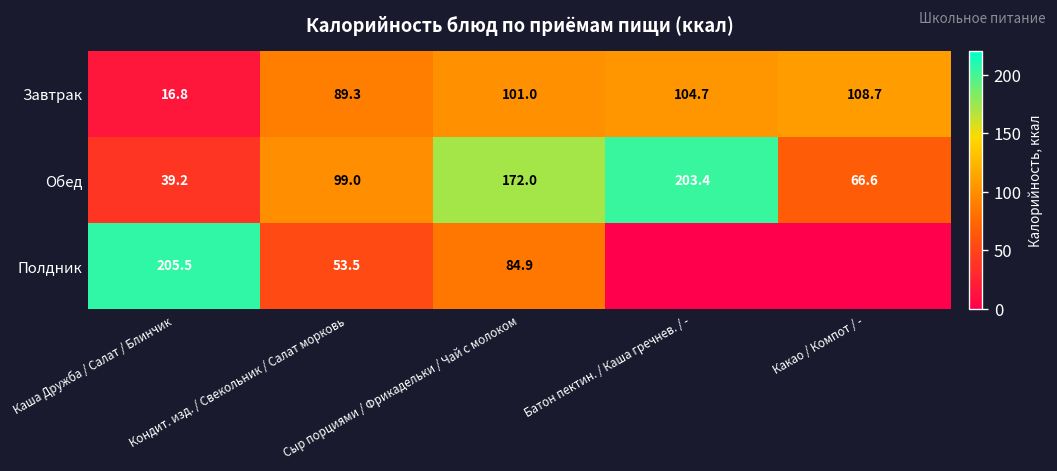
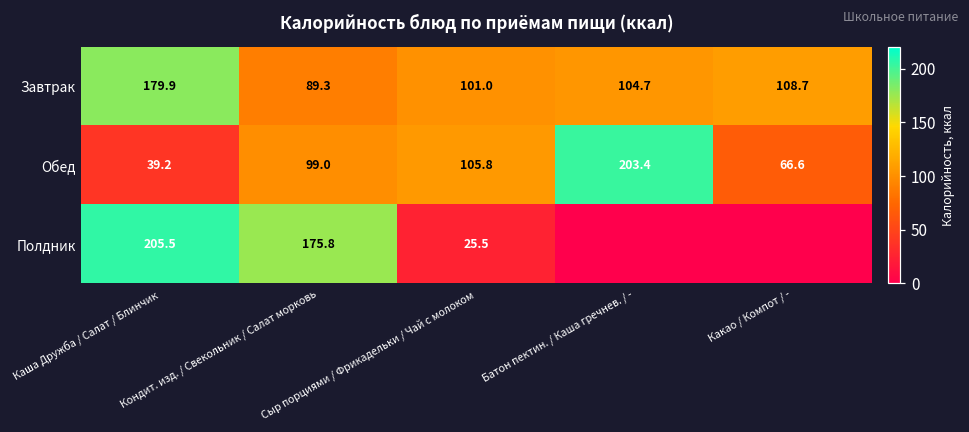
  {
    "Завтрак": {
-     "Каша Дружба / Салат / Блинчик": 16.8,
+     "Каша Дружба / Салат / Блинчик": 179.9,
      "Кондит. изд. / Свекольник / Салат морковь": 89.3,
      "Сыр порциями / Фрикадельки / Чай с молоком": 101.0,
      "Батон пектин. / Каша гречнев. / -": 104.7,
      "Какао / Компот / -": 108.7
    },
    "Обед": {
      "Каша Дружба / Салат / Блинчик": 39.2,
      "Кондит. изд. / Свекольник / Салат морковь": 99.0,
-     "Сыр порциями / Фрикадельки / Чай с молоком": 172.0,
+     "Сыр порциями / Фрикадельки / Чай с молоком": 105.8,
      "Батон пектин. / Каша гречнев. / -": 203.4,
      "Какао / Компот / -": 66.6
    },
    "Полдник": {
      "Каша Дружба / Салат / Блинчик": 205.5,
-     "Кондит. изд. / Свекольник / Салат морковь": 53.5,
-     "Сыр порциями / Фрикадельки / Чай с молоком": 84.9
+     "Кондит. изд. / Свекольник / Салат морковь": 175.8,
+     "Сыр порциями / Фрикадельки / Чай с молоком": 25.5
    }
  }
